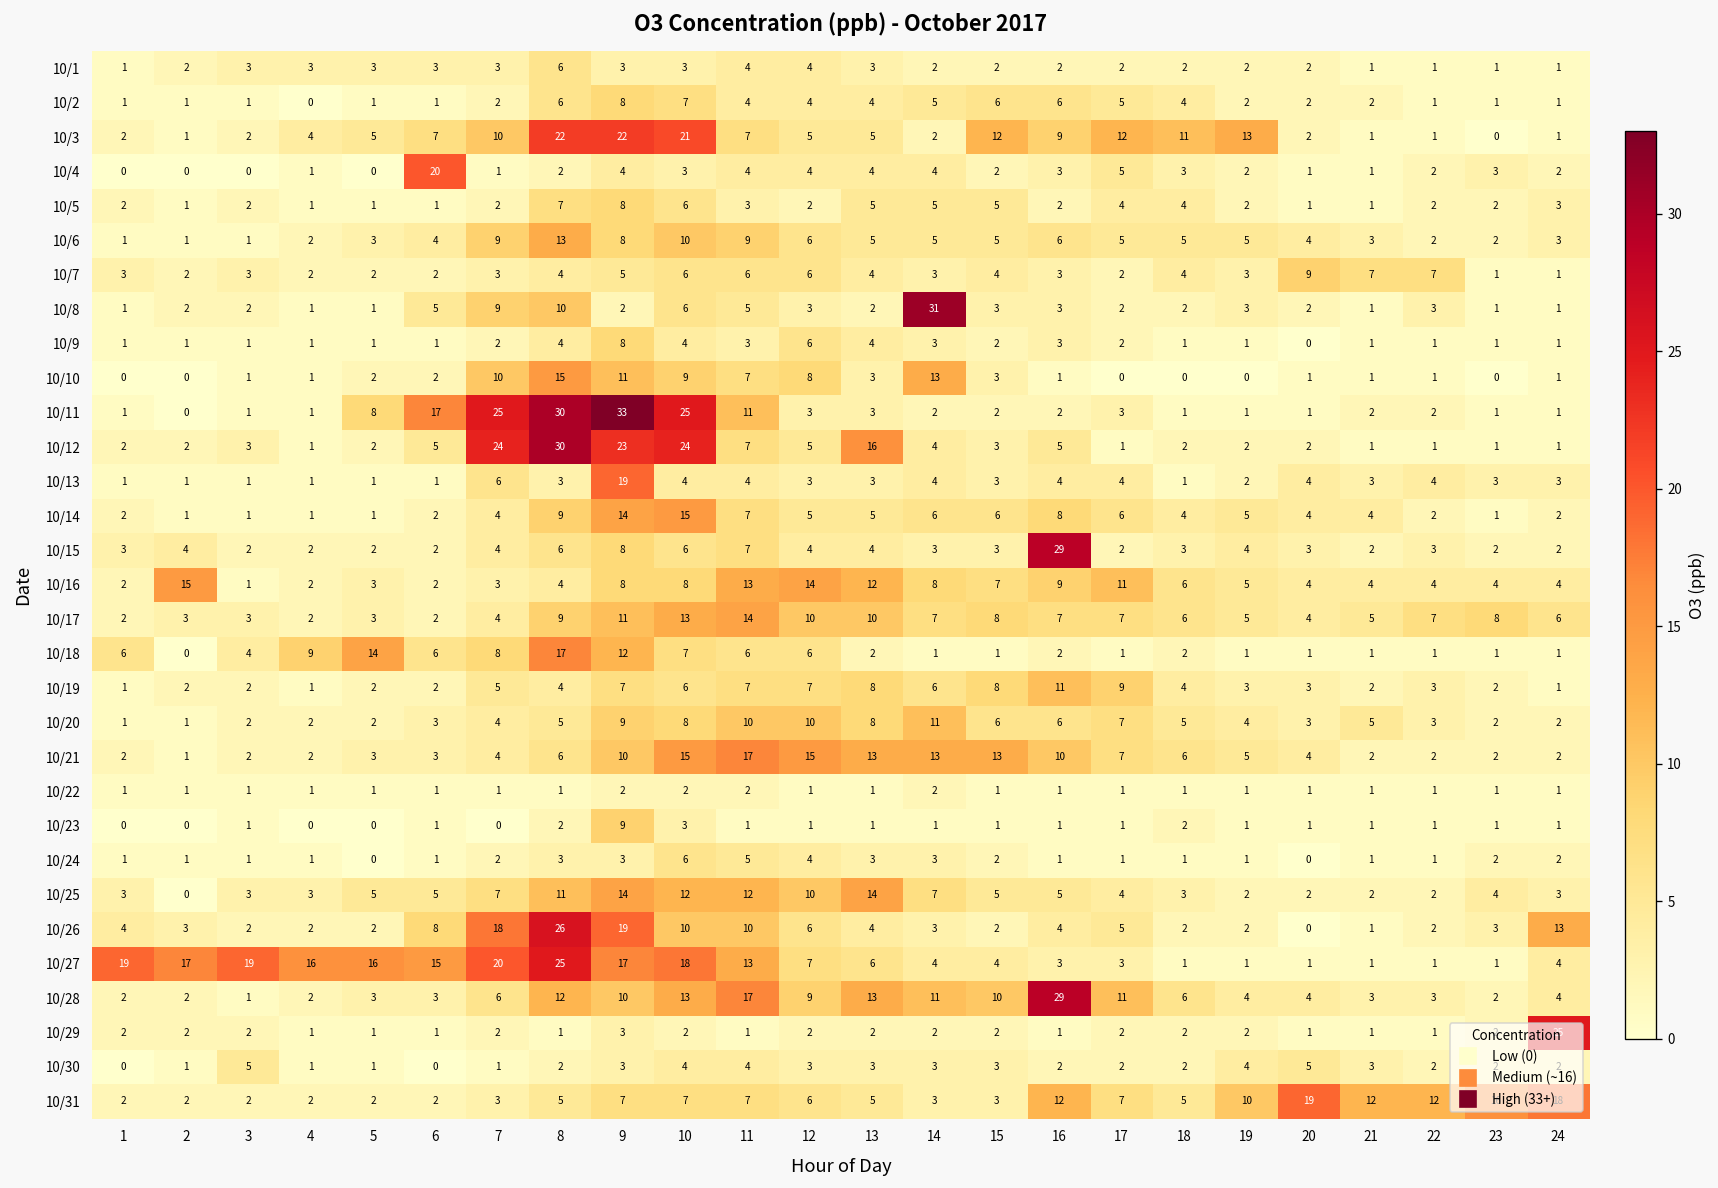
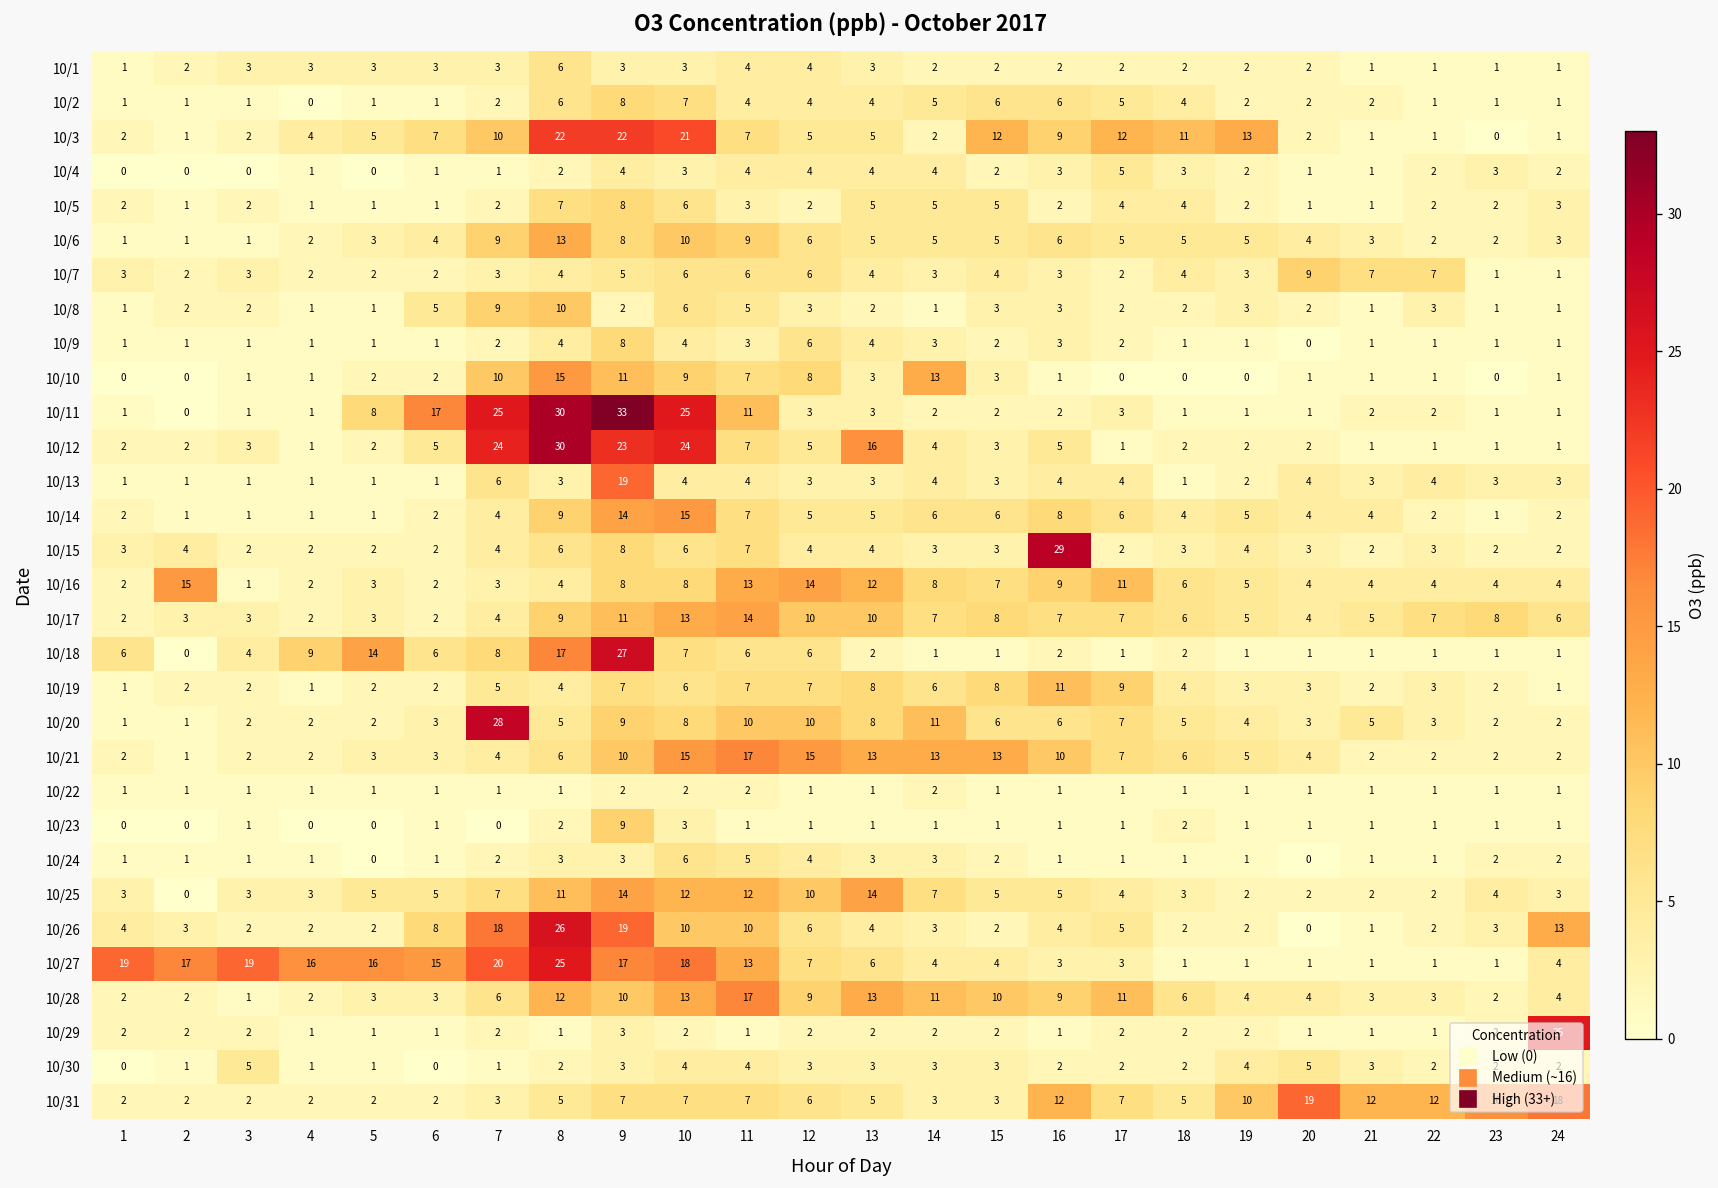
  {
    "10/4": {
      "1": 0,
      "2": 0,
      "3": 0,
      "4": 1,
      "5": 0,
-     "6": 20,
+     "6": 1,
      "7": 1,
      "8": 2,
      "9": 4,
      "10": 3,
      "11": 4,
      "12": 4,
      "13": 4,
      "14": 4,
      "15": 2,
      "16": 3,
      "17": 5,
      "18": 3,
      "19": 2,
      "20": 1,
      "21": 1,
      "22": 2,
      "23": 3,
      "24": 2
    },
    "10/8": {
      "1": 1,
      "2": 2,
      "3": 2,
      "4": 1,
      "5": 1,
      "6": 5,
      "7": 9,
      "8": 10,
      "9": 2,
      "10": 6,
      "11": 5,
      "12": 3,
      "13": 2,
-     "14": 31,
+     "14": 1,
      "15": 3,
      "16": 3,
      "17": 2,
      "18": 2,
      "19": 3,
      "20": 2,
      "21": 1,
      "22": 3,
      "23": 1,
      "24": 1
    },
    "10/18": {
      "1": 6,
      "2": 0,
      "3": 4,
      "4": 9,
      "5": 14,
      "6": 6,
      "7": 8,
      "8": 17,
-     "9": 12,
+     "9": 27,
      "10": 7,
      "11": 6,
      "12": 6,
      "13": 2,
      "14": 1,
      "15": 1,
      "16": 2,
      "17": 1,
      "18": 2,
      "19": 1,
      "20": 1,
      "21": 1,
      "22": 1,
      "23": 1,
      "24": 1
    },
    "10/20": {
      "1": 1,
      "2": 1,
      "3": 2,
      "4": 2,
      "5": 2,
      "6": 3,
-     "7": 4,
+     "7": 28,
      "8": 5,
      "9": 9,
      "10": 8,
      "11": 10,
      "12": 10,
      "13": 8,
      "14": 11,
      "15": 6,
      "16": 6,
      "17": 7,
      "18": 5,
      "19": 4,
      "20": 3,
      "21": 5,
      "22": 3,
      "23": 2,
      "24": 2
    },
    "10/28": {
      "1": 2,
      "2": 2,
      "3": 1,
      "4": 2,
      "5": 3,
      "6": 3,
      "7": 6,
      "8": 12,
      "9": 10,
      "10": 13,
      "11": 17,
      "12": 9,
      "13": 13,
      "14": 11,
      "15": 10,
-     "16": 29,
+     "16": 9,
      "17": 11,
      "18": 6,
      "19": 4,
      "20": 4,
      "21": 3,
      "22": 3,
      "23": 2,
      "24": 4
    }
  }
